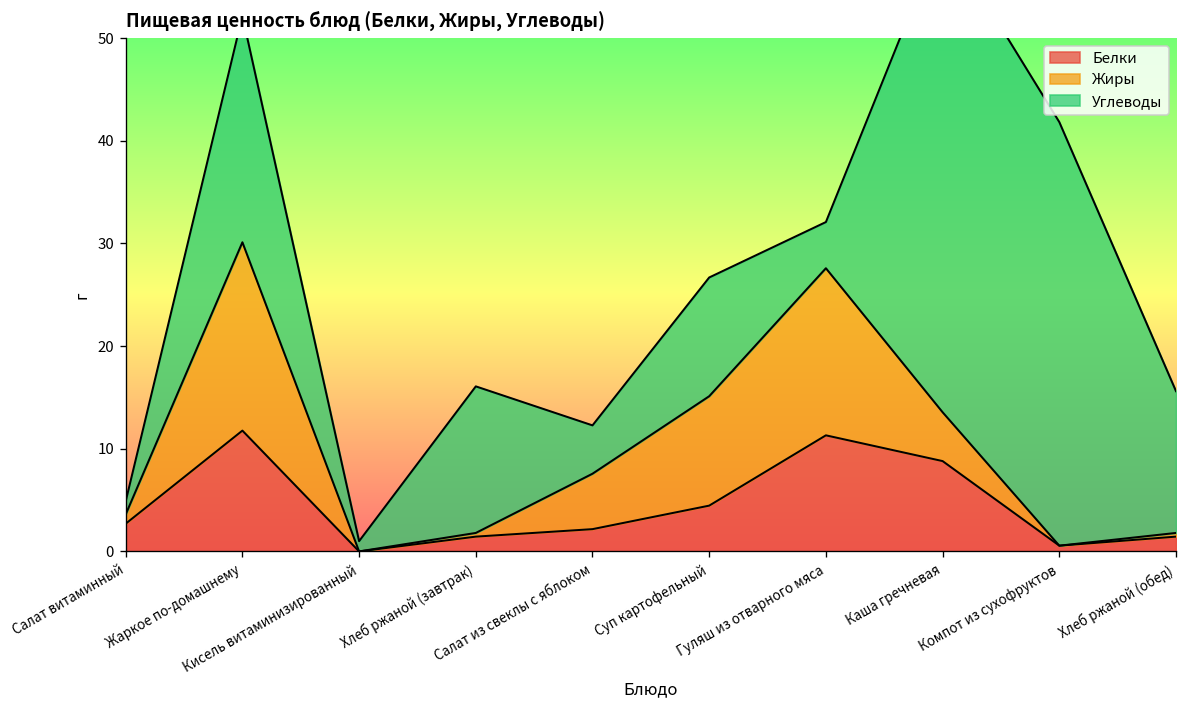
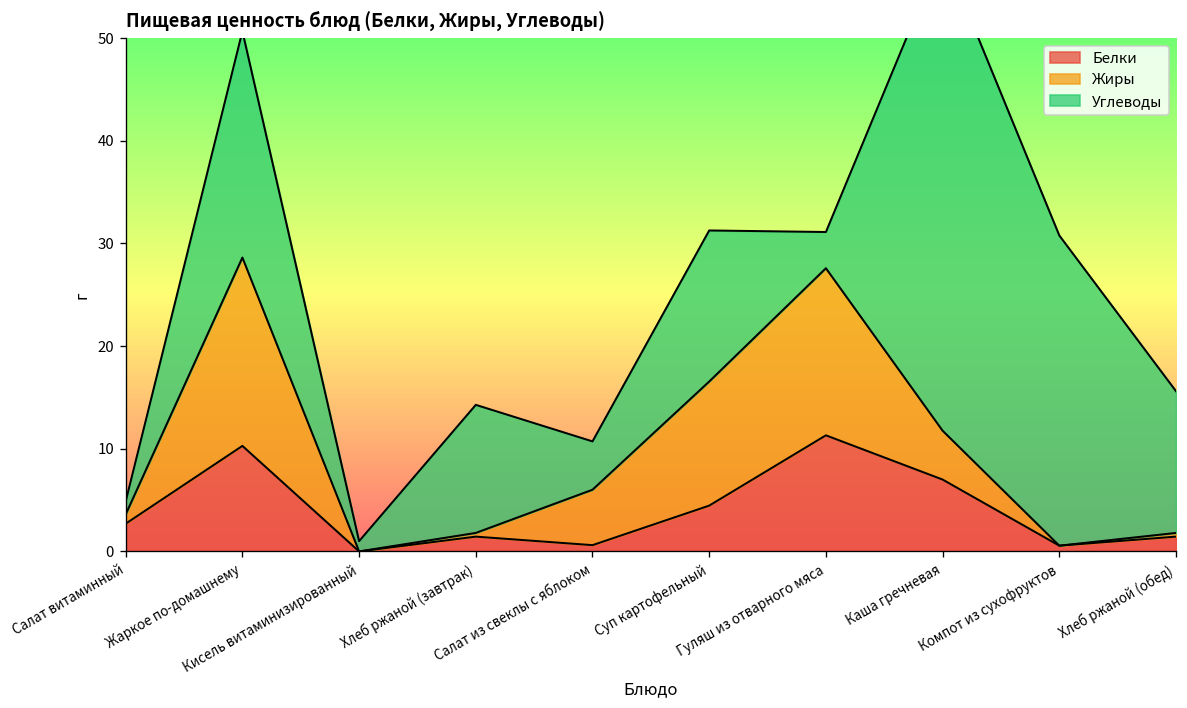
  {
    "Белки": {
      "Салат витаминный": 3,
-     "Жаркое по-домашнему": 12,
+     "Жаркое по-домашнему": 10,
      "Хлеб ржаной (завтрак)": 1,
-     "Салат из свеклы с яблоком": 2,
+     "Салат из свеклы с яблоком": 1,
      "Суп картофельный": 4,
      "Гуляш из отварного мяса": 11,
-     "Каша гречневая": 9,
+     "Каша гречневая": 7,
      "Хлеб ржаной (обед)": 1
    },
    "Жиры": {
      "Салат витаминный": 1,
      "Жаркое по-домашнему": 18,
      "Хлеб ржаной (завтрак)": 0,
      "Салат из свеклы с яблоком": 5,
-     "Суп картофельный": 11,
+     "Суп картофельный": 12,
      "Гуляш из отварного мяса": 16,
      "Каша гречневая": 5,
      "Хлеб ржаной (обед)": 0
    },
    "Углеводы": {
      "Салат витаминный": 1,
      "Кисель витаминизированный": 1,
-     "Хлеб ржаной (завтрак)": 14,
+     "Хлеб ржаной (завтрак)": 12,
      "Салат из свеклы с яблоком": 5,
-     "Суп картофельный": 12,
-     "Гуляш из отварного мяса": 5,
-     "Компот из сухофруктов": 41,
+     "Суп картофельный": 15,
+     "Гуляш из отварного мяса": 4,
+     "Компот из сухофруктов": 30,
      "Хлеб ржаной (обед)": 14
    }
  }
